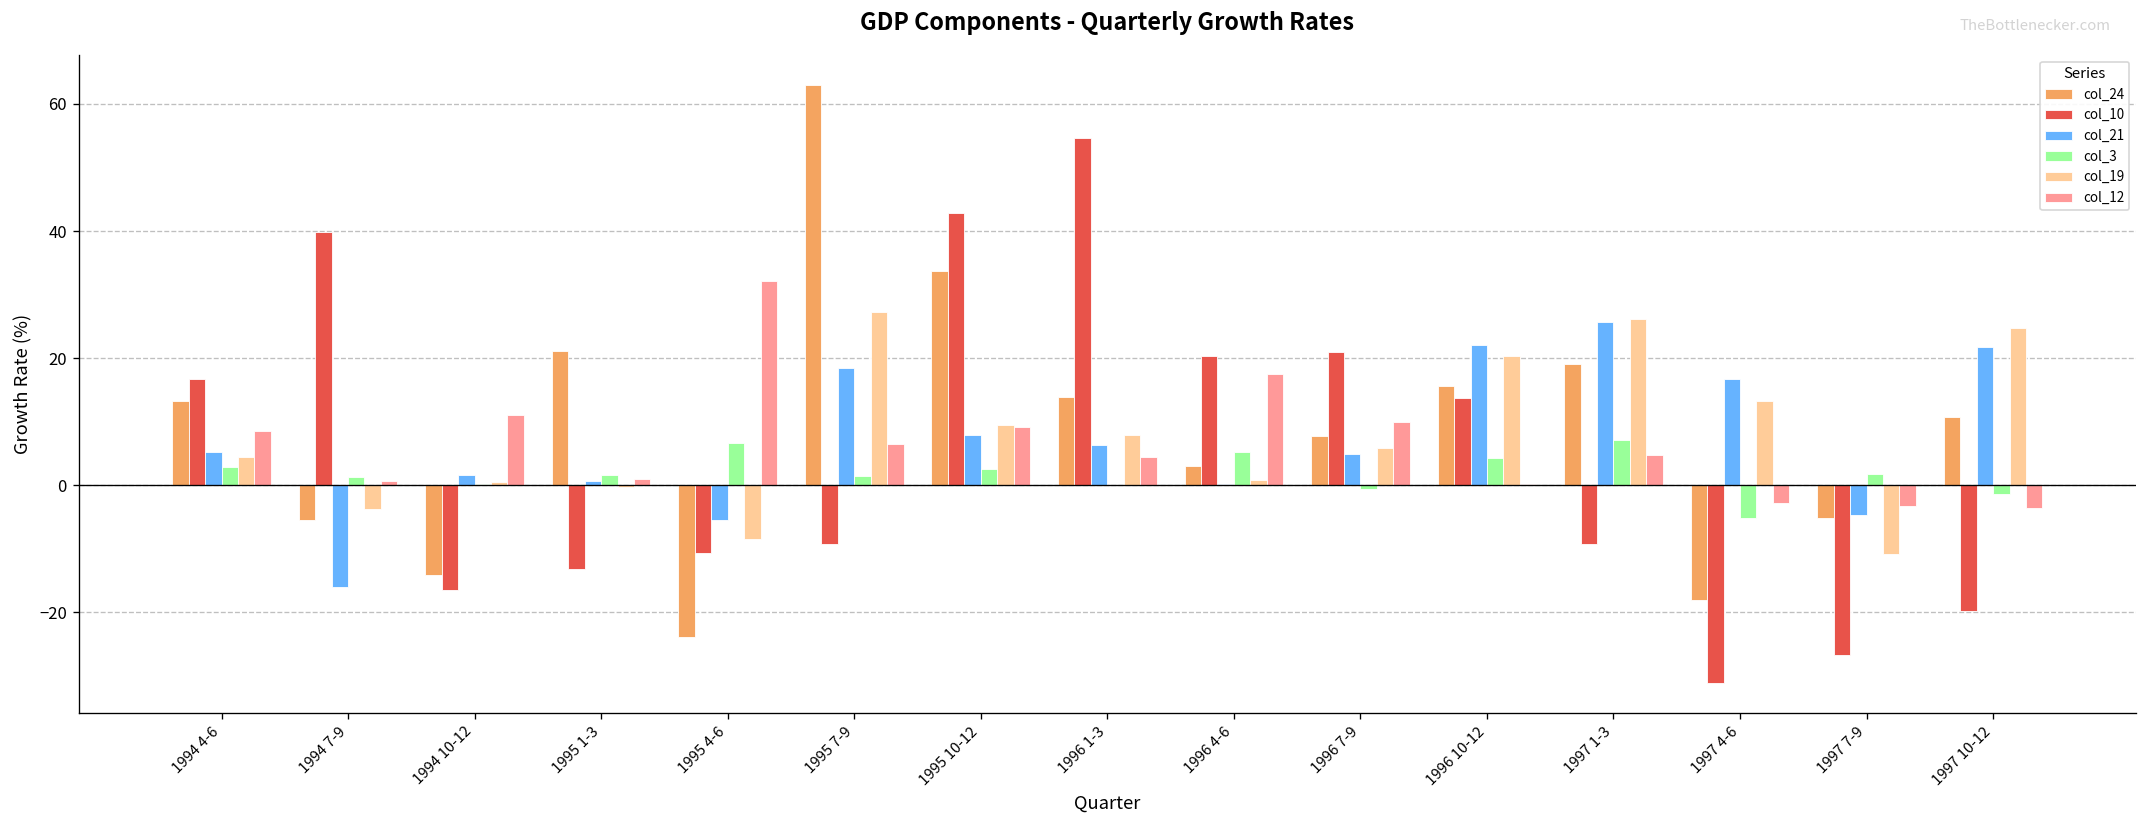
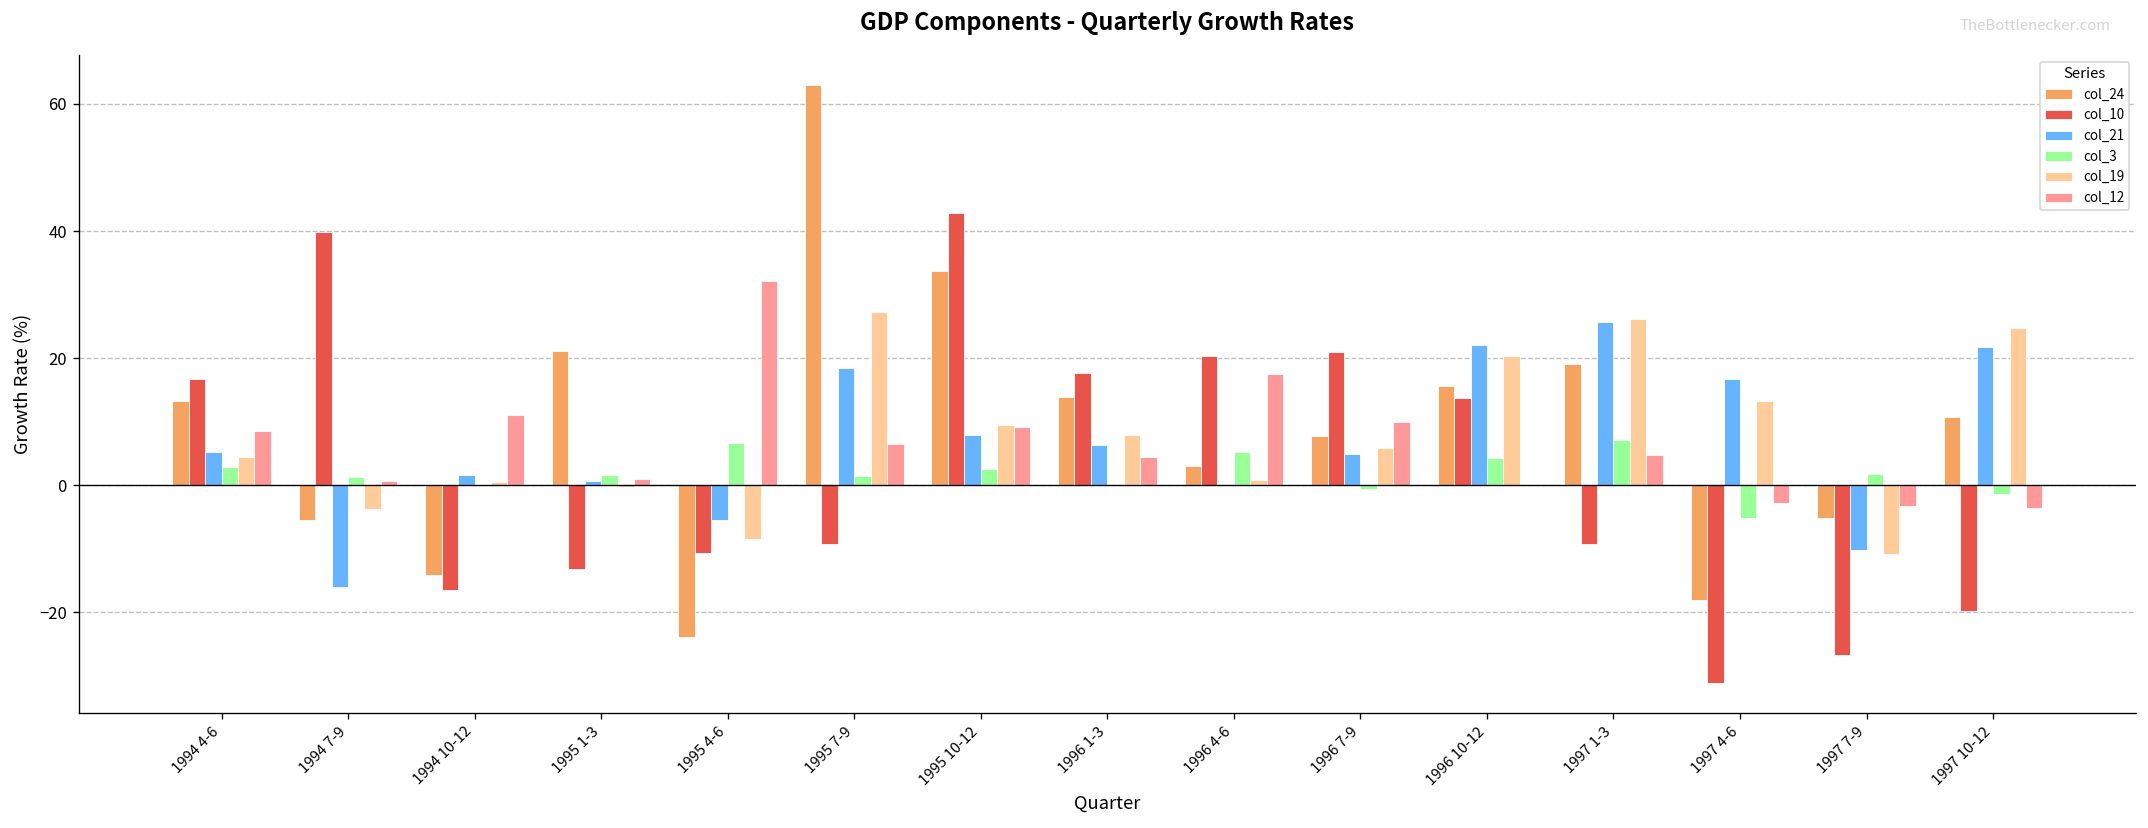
  {
    "col_10": {
      "1994 4-6": 17,
      "1994 7-9": 40,
      "1994 10-12": -16,
      "1995 1-3": -13,
      "1995 4-6": -11,
      "1995 7-9": -9,
      "1995 10-12": 43,
-     "1996 1-3": 55,
+     "1996 1-3": 18,
      "1996 4-6": 20,
      "1996 7-9": 21,
      "1996 10-12": 14,
      "1997 1-3": -9,
      "1997 4-6": -31,
      "1997 7-9": -27,
      "1997 10-12": -20
    },
    "col_21": {
      "1994 4-6": 5,
      "1994 7-9": -16,
      "1994 10-12": 2,
      "1995 1-3": 1,
      "1995 4-6": -5,
      "1995 7-9": 19,
      "1995 10-12": 8,
      "1996 1-3": 6,
      "1996 7-9": 5,
      "1996 10-12": 22,
      "1997 1-3": 26,
      "1997 4-6": 17,
-     "1997 7-9": -5,
+     "1997 7-9": -10,
      "1997 10-12": 22
    },
    "col_3": {
      "1994 4-6": 3,
      "1994 7-9": 1,
      "1995 1-3": 2,
      "1995 4-6": 7,
      "1995 7-9": 2,
      "1995 10-12": 3,
      "1996 1-3": 0,
      "1996 4-6": 5,
      "1996 7-9": -1,
      "1996 10-12": 4,
      "1997 1-3": 7,
      "1997 4-6": -5,
      "1997 7-9": 2,
      "1997 10-12": -1
    }
  }
